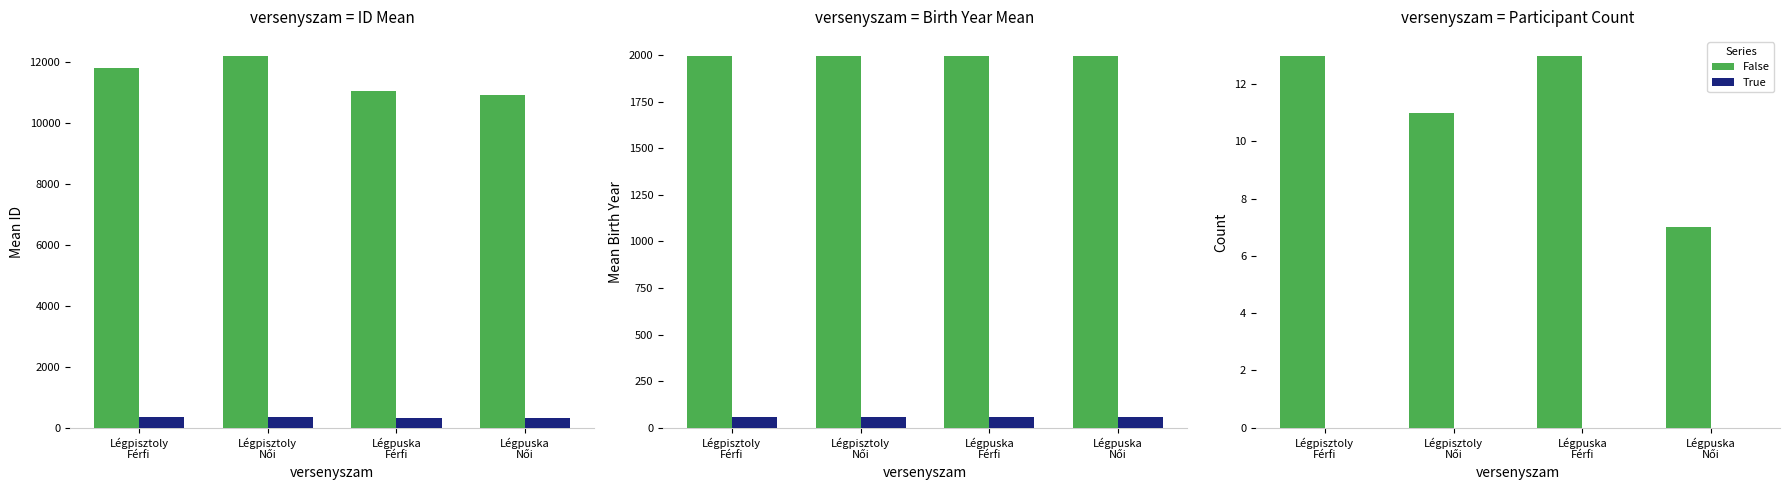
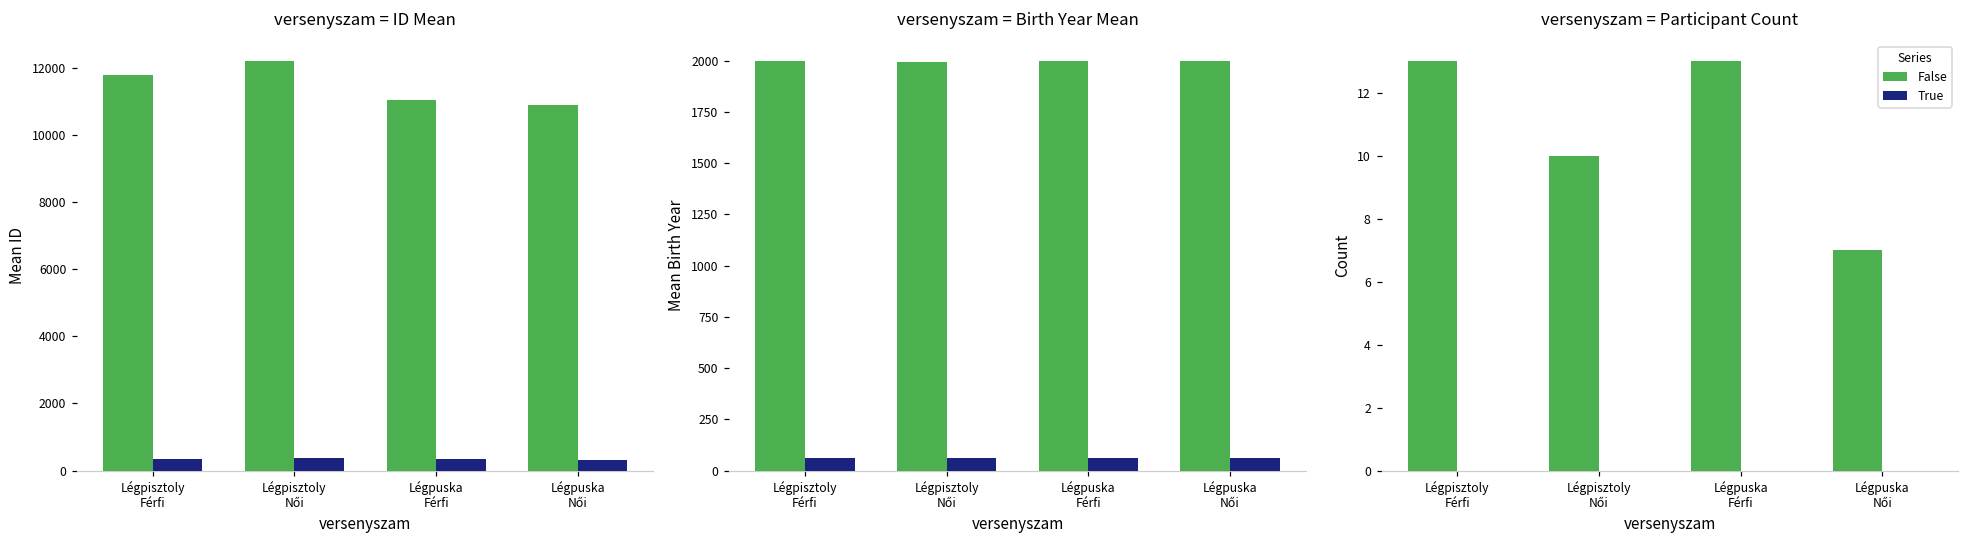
  {
    "versenyszam = ID Mean": {
      "False": {
        "Légpisztoly Férfi": 11800,
        "Légpisztoly Női": 12200,
        "Légpuska Férfi": 11000,
        "Légpuska Női": 10900
      },
      "True": {
        "Légpisztoly Férfi": 400,
        "Légpisztoly Női": 400,
        "Légpuska Férfi": 300,
        "Légpuska Női": 300
      }
    },
    "versenyszam = Birth Year Mean": {
      "False": {
        "Légpisztoly Férfi": 2000,
        "Légpisztoly Női": 2000,
        "Légpuska Férfi": 2000,
        "Légpuska Női": 2000
      },
      "True": {
        "Légpisztoly Férfi": 60,
        "Légpisztoly Női": 60,
        "Légpuska Férfi": 60,
        "Légpuska Női": 60
      }
    },
    "versenyszam = Participant Count": {
      "False": {
        "Légpisztoly Férfi": 13,
-       "Légpisztoly Női": 11,
+       "Légpisztoly Női": 10,
        "Légpuska Férfi": 13,
        "Légpuska Női": 7
      },
      "True": {
        "Légpisztoly Férfi": 0,
        "Légpisztoly Női": 0,
        "Légpuska Férfi": 0,
        "Légpuska Női": 0
      }
    }
  }
